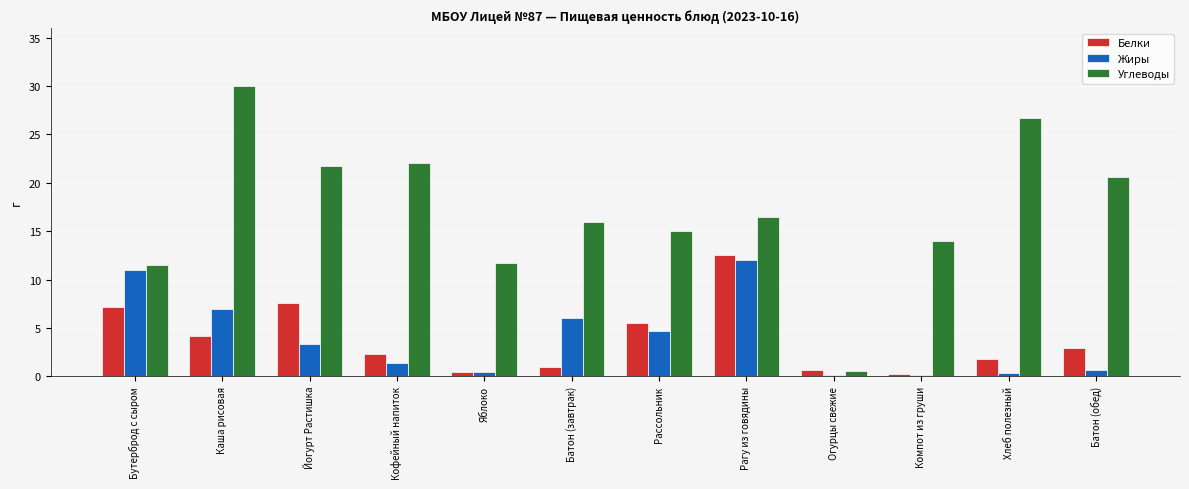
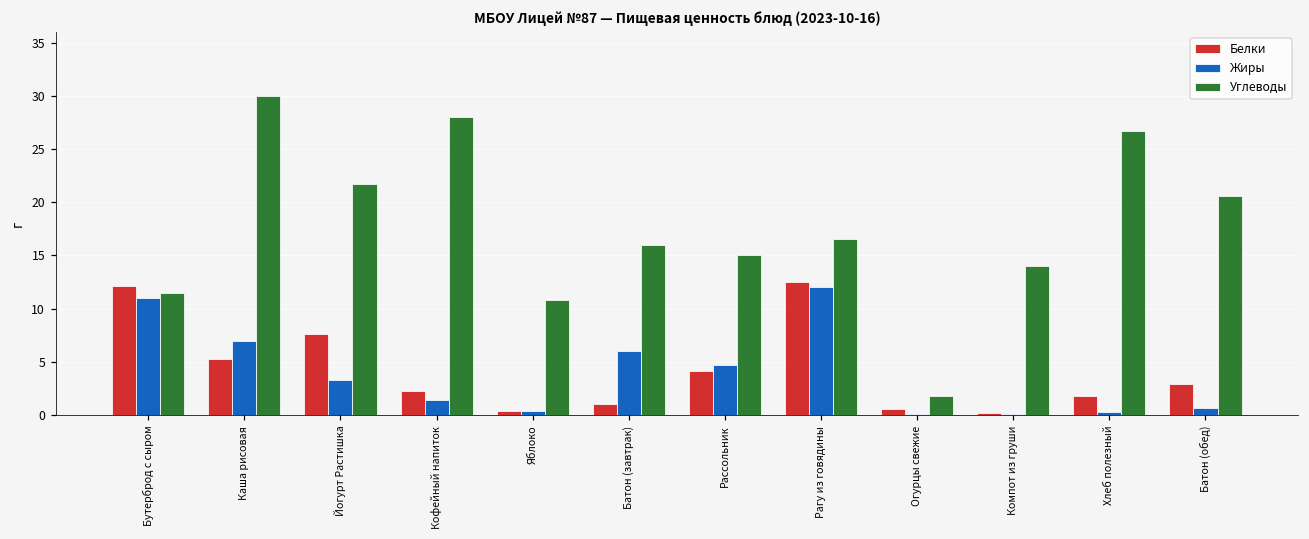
  {
    "Белки": {
-     "Бутерброд с сыром": 7,
-     "Каша рисовая": 4,
+     "Бутерброд с сыром": 12,
+     "Каша рисовая": 5,
      "Йогурт Растишка": 8,
      "Кофейный напиток": 2,
      "Яблоко": 0,
      "Батон (завтрак)": 1,
-     "Рассольник": 6,
+     "Рассольник": 4,
      "Рагу из говядины": 13,
      "Огурцы свежие": 1,
      "Хлеб полезный": 2,
      "Батон (обед)": 3
    },
    "Жиры": {
      "Бутерброд с сыром": 11,
      "Каша рисовая": 7,
      "Йогурт Растишка": 3,
      "Кофейный напиток": 1,
      "Яблоко": 0,
      "Батон (завтрак)": 6,
      "Рассольник": 5,
      "Рагу из говядины": 12,
      "Хлеб полезный": 0,
      "Батон (обед)": 1
    },
    "Углеводы": {
      "Бутерброд с сыром": 12,
      "Каша рисовая": 30,
      "Йогурт Растишка": 22,
-     "Кофейный напиток": 22,
-     "Яблоко": 12,
+     "Кофейный напиток": 28,
+     "Яблоко": 11,
      "Батон (завтрак)": 16,
      "Рассольник": 15,
      "Рагу из говядины": 17,
-     "Огурцы свежие": 1,
+     "Огурцы свежие": 2,
      "Компот из груши": 14,
      "Хлеб полезный": 27,
      "Батон (обед)": 21
    }
  }
